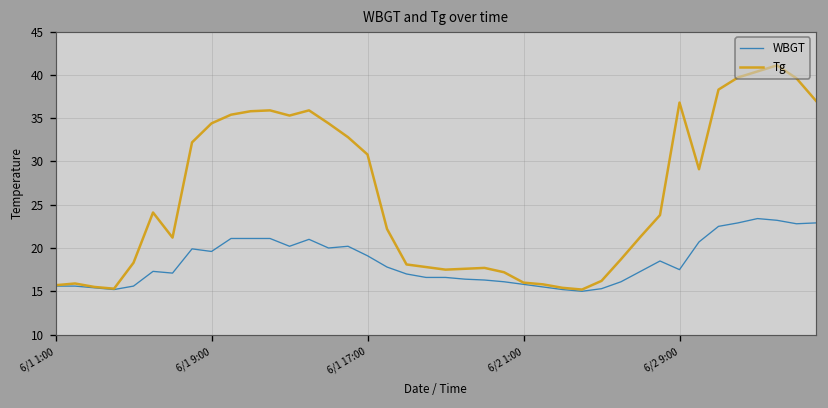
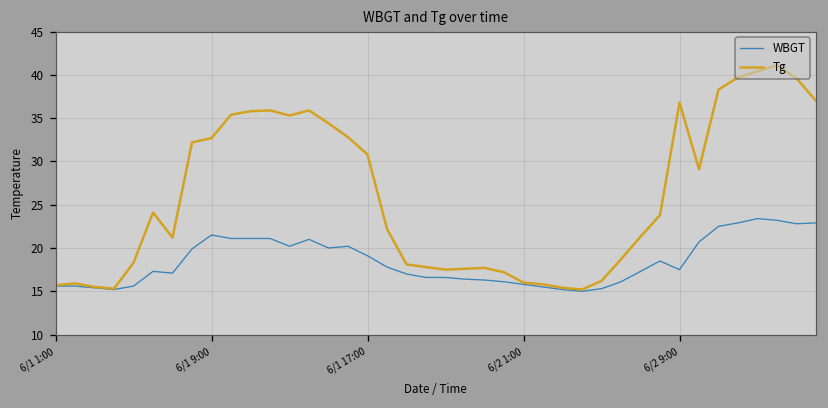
  {
    "WBGT": {
-     "6/1 9:00": 20,
+     "6/1 9:00": 22,
      "6/1 17:00": 19,
      "6/2 9:00": 18
    },
    "Tg": {
-     "6/1 9:00": 34,
+     "6/1 9:00": 33,
      "6/1 17:00": 31,
      "6/2 9:00": 37
    }
  }
